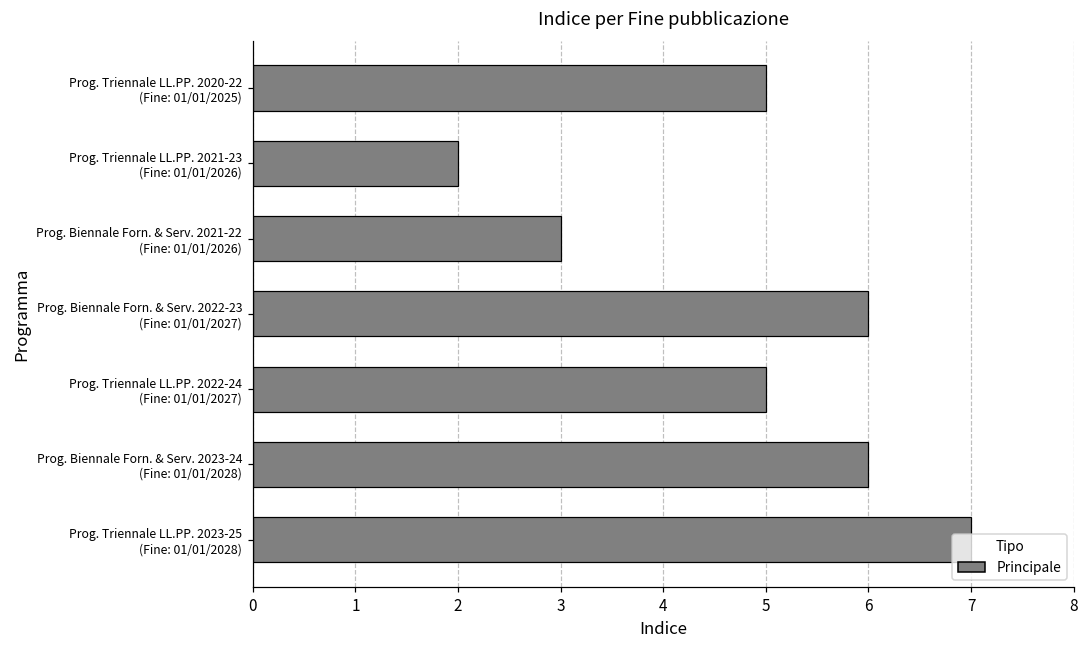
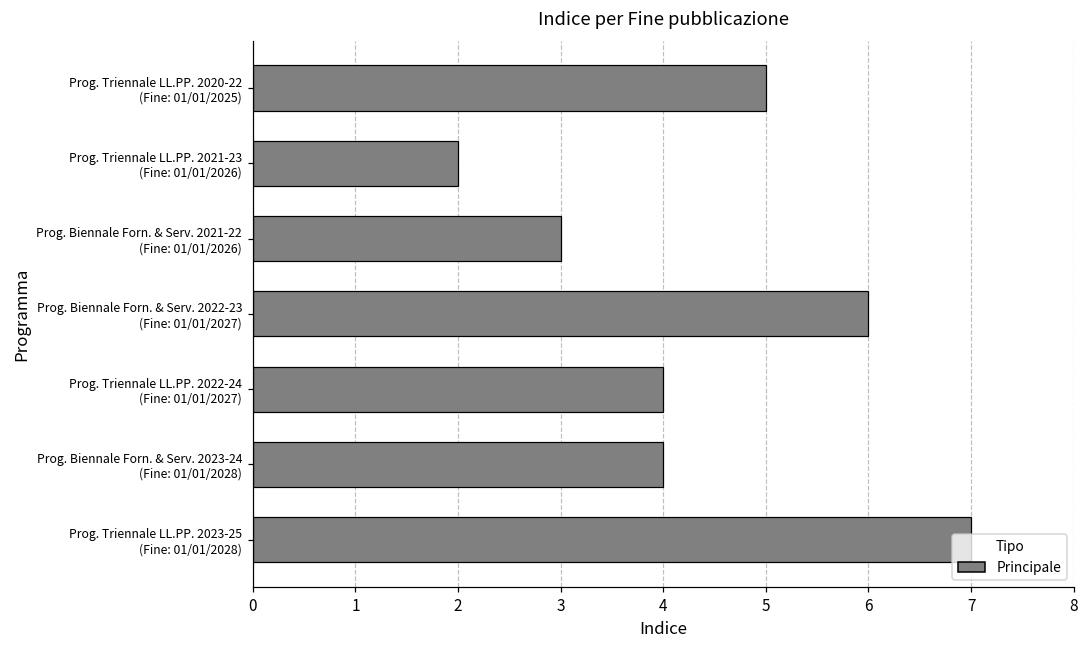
  {
    "Prog. Triennale LL.PP. 2020-22 (Fine: 01/01/2025)": 5,
    "Prog. Triennale LL.PP. 2021-23 (Fine: 01/01/2026)": 2,
    "Prog. Biennale Forn. & Serv. 2021-22 (Fine: 01/01/2026)": 3,
    "Prog. Biennale Forn. & Serv. 2022-23 (Fine: 01/01/2027)": 6,
-   "Prog. Triennale LL.PP. 2022-24 (Fine: 01/01/2027)": 5,
-   "Prog. Biennale Forn. & Serv. 2023-24 (Fine: 01/01/2028)": 6
+   "Prog. Triennale LL.PP. 2022-24 (Fine: 01/01/2027)": 4,
+   "Prog. Biennale Forn. & Serv. 2023-24 (Fine: 01/01/2028)": 4
  }
